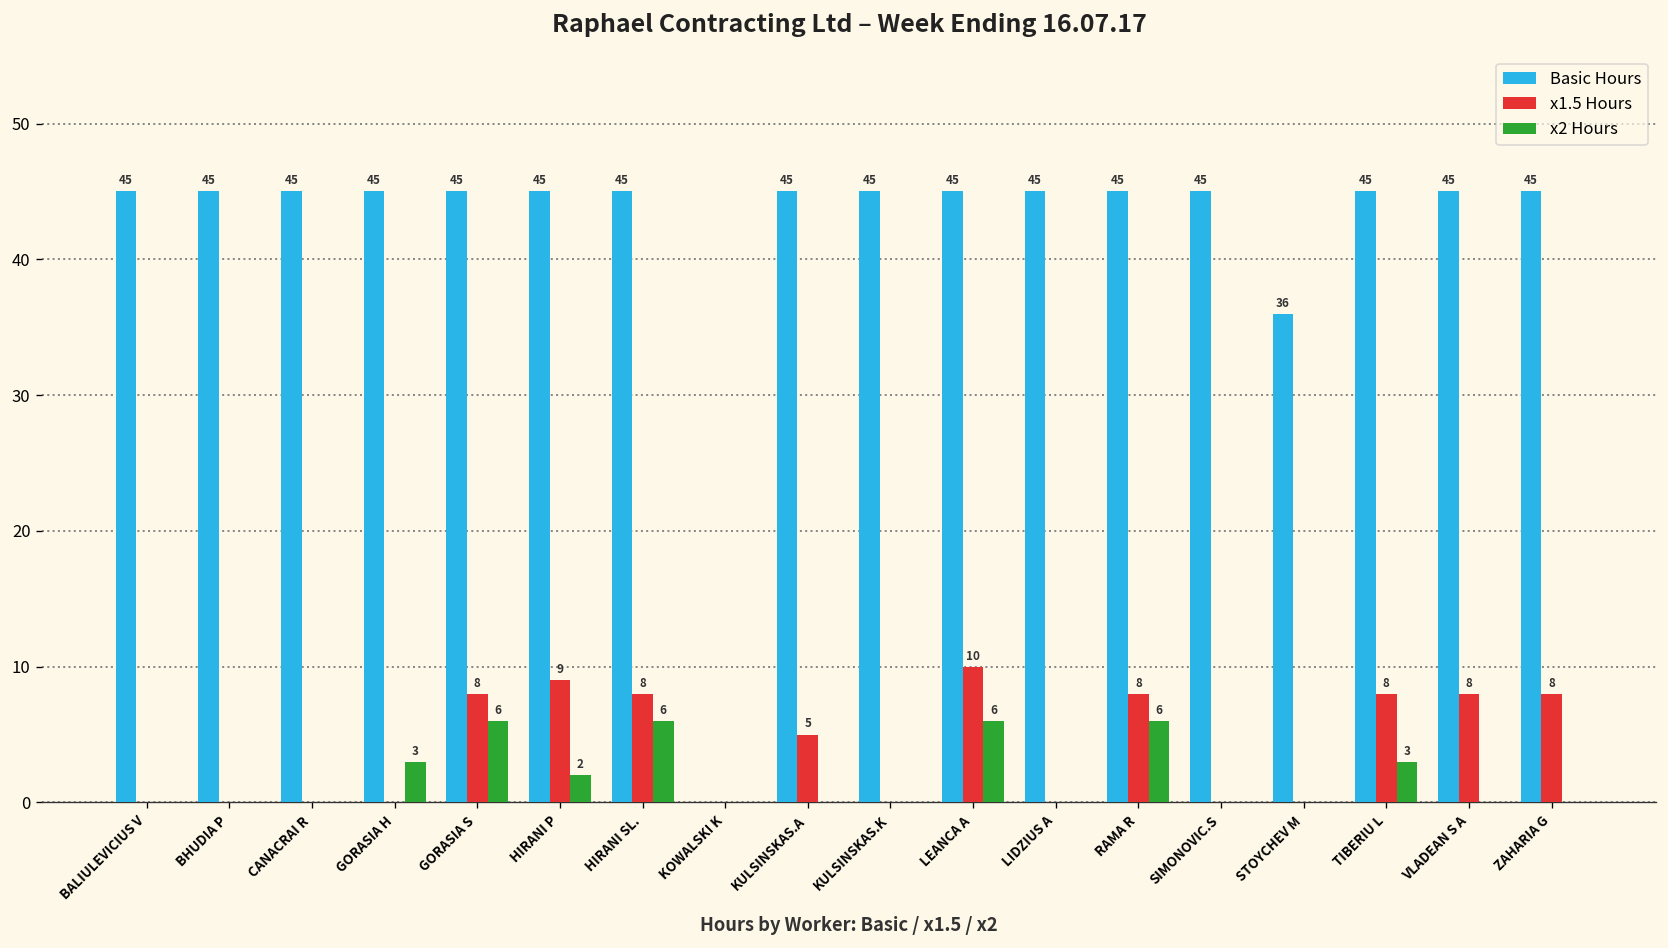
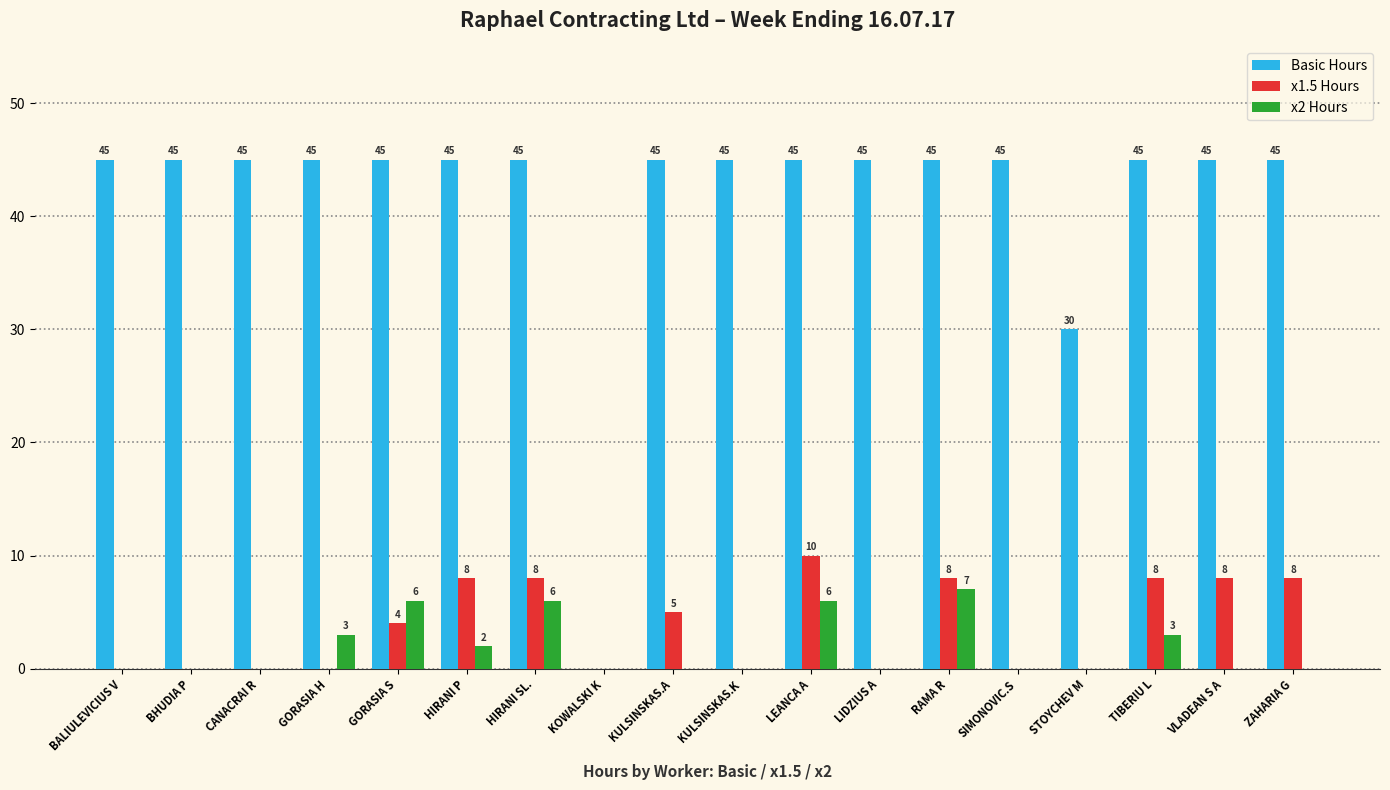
  {
    "Basic Hours": {
      "BALIULEVICIUS V": 45,
      "BHUDIA P": 45,
      "CANACRAI R": 45,
      "GORASIA H": 45,
      "GORASIA S": 45,
      "HIRANI P": 45,
      "HIRANI SL.": 45,
      "KULSINSKAS.A": 45,
      "KULSINSKAS.K": 45,
      "LEANCA A": 45,
      "LIDZIUS A": 45,
      "RAMA R": 45,
      "SIMONOVIC.S": 45,
-     "STOYCHEV M": 36,
+     "STOYCHEV M": 30,
      "TIBERIU L": 45,
      "VLADEAN S A": 45,
      "ZAHARIA G": 45
    },
    "x1.5 Hours": {
-     "GORASIA S": 8,
-     "HIRANI P": 9,
+     "GORASIA S": 4,
+     "HIRANI P": 8,
      "HIRANI SL.": 8,
      "KULSINSKAS.A": 5,
      "LEANCA A": 10,
      "RAMA R": 8,
      "TIBERIU L": 8,
      "VLADEAN S A": 8,
      "ZAHARIA G": 8
    },
    "x2 Hours": {
      "GORASIA H": 3,
      "GORASIA S": 6,
      "HIRANI P": 2,
      "HIRANI SL.": 6,
      "LEANCA A": 6,
-     "RAMA R": 6,
+     "RAMA R": 7,
      "TIBERIU L": 3
    }
  }
